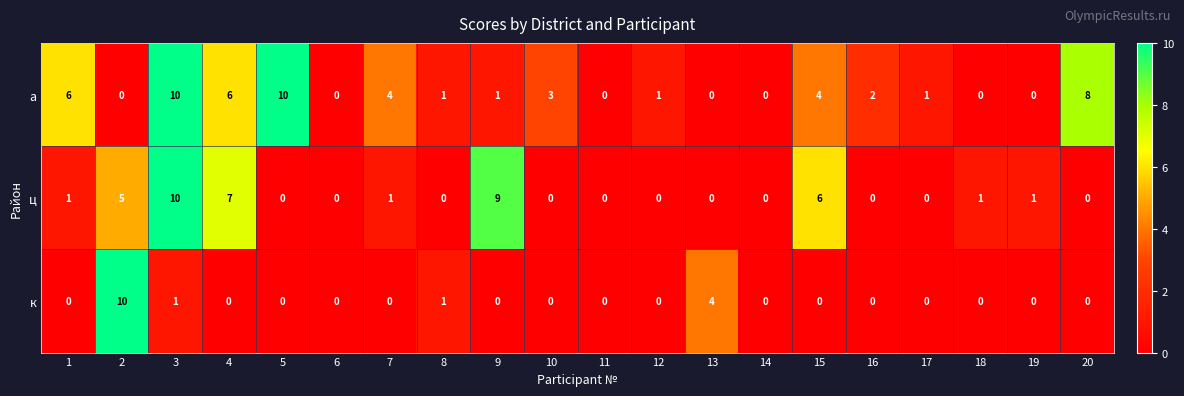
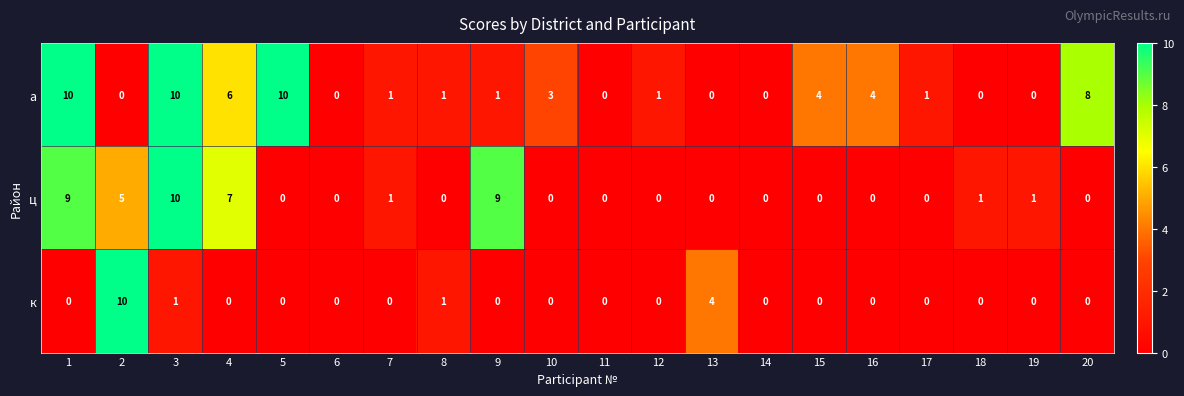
  {
    "а": {
-     "1": 6,
+     "1": 10,
      "2": 0,
      "3": 10,
      "4": 6,
      "5": 10,
      "6": 0,
-     "7": 4,
+     "7": 1,
      "8": 1,
      "9": 1,
      "10": 3,
      "11": 0,
      "12": 1,
      "13": 0,
      "14": 0,
      "15": 4,
-     "16": 2,
+     "16": 4,
      "17": 1,
      "18": 0,
      "19": 0,
      "20": 8
    },
    "ц": {
-     "1": 1,
+     "1": 9,
      "2": 5,
      "3": 10,
      "4": 7,
      "5": 0,
      "6": 0,
      "7": 1,
      "8": 0,
      "9": 9,
      "10": 0,
      "11": 0,
      "12": 0,
      "13": 0,
      "14": 0,
-     "15": 6,
+     "15": 0,
      "16": 0,
      "17": 0,
      "18": 1,
      "19": 1,
      "20": 0
    },
    "к": {
      "1": 0,
      "2": 10,
      "3": 1,
      "4": 0,
      "5": 0,
      "6": 0,
      "7": 0,
      "8": 1,
      "9": 0,
      "10": 0,
      "11": 0,
      "12": 0,
      "13": 4,
      "14": 0,
      "15": 0,
      "16": 0,
      "17": 0,
      "18": 0,
      "19": 0,
      "20": 0
    }
  }
